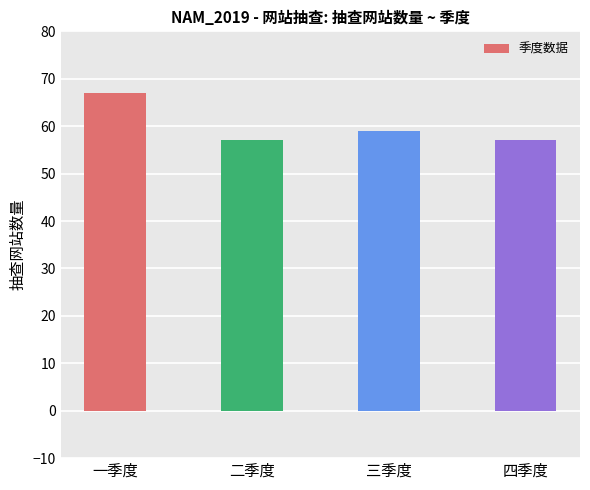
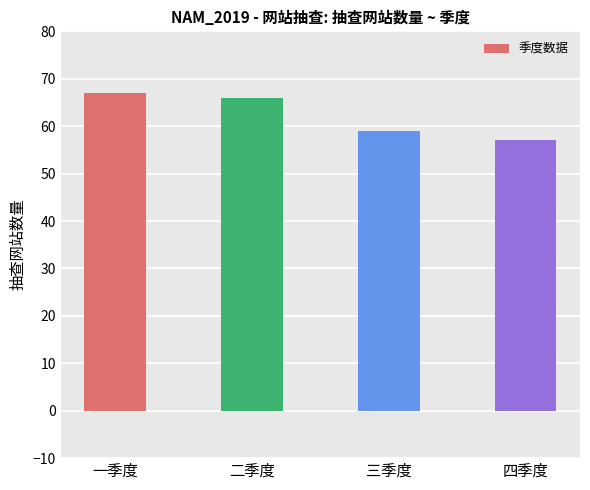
  {
    "一季度": 67,
-   "二季度": 57,
+   "二季度": 66,
    "三季度": 59,
    "四季度": 57
  }
